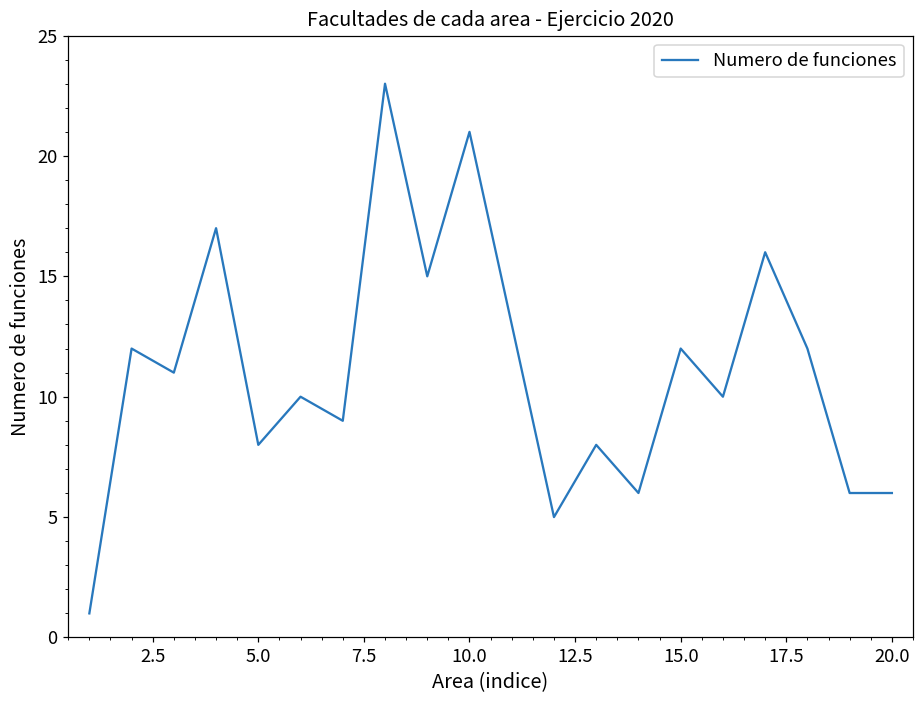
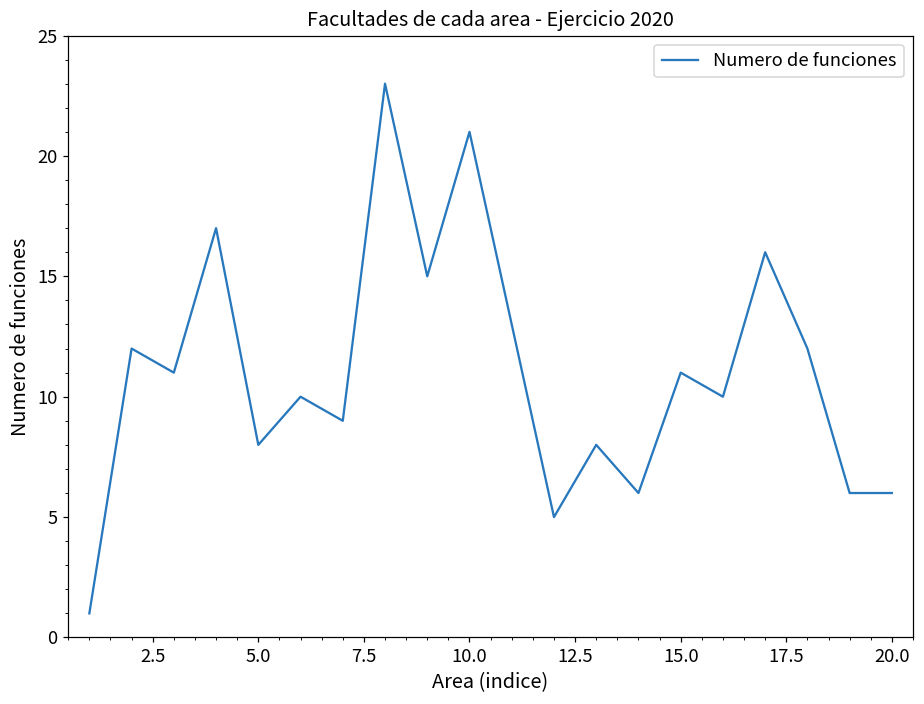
  {
    "5.0": 8,
    "10.0": 21,
-   "15.0": 12,
+   "15.0": 11,
    "20.0": 6
  }
